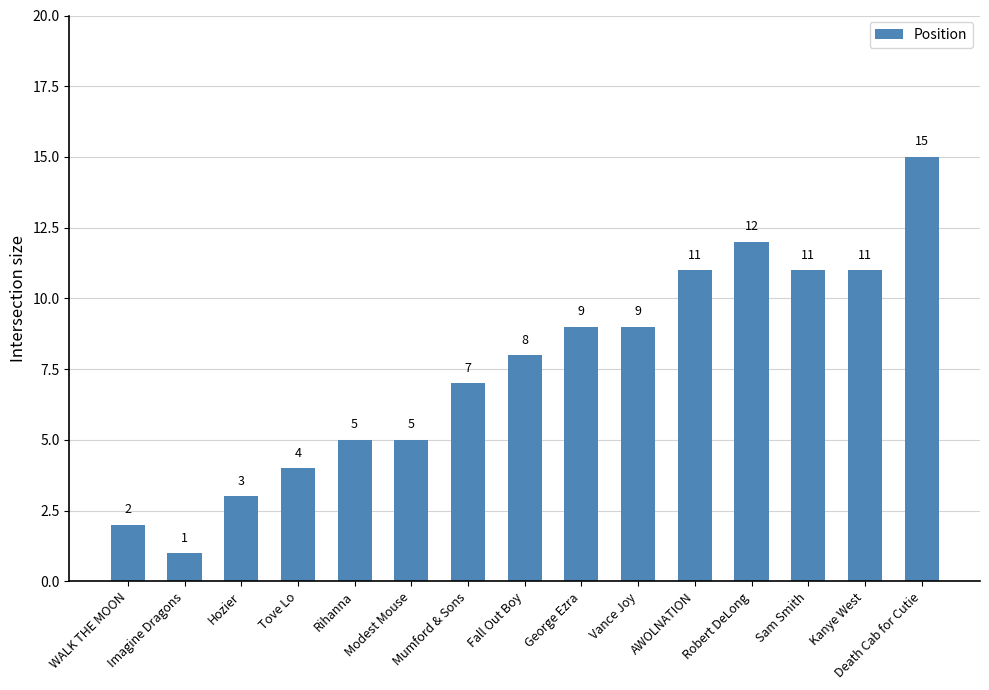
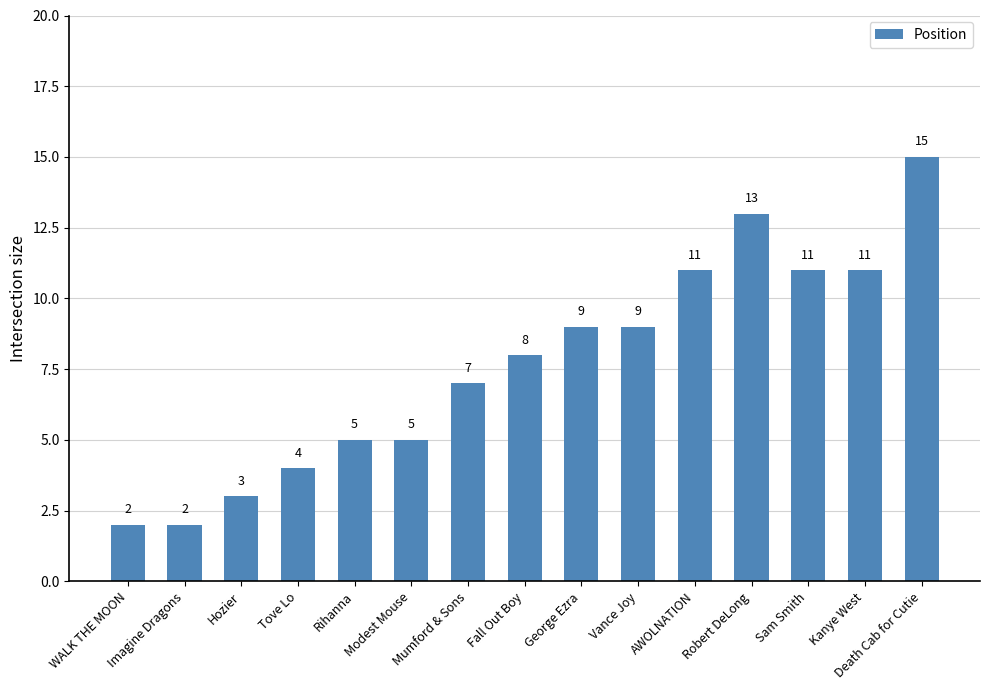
  {
    "WALK THE MOON": 2,
-   "Imagine Dragons": 1,
+   "Imagine Dragons": 2,
    "Hozier": 3,
    "Tove Lo": 4,
    "Rihanna": 5,
    "Modest Mouse": 5,
    "Mumford & Sons": 7,
    "Fall Out Boy": 8,
    "George Ezra": 9,
    "Vance Joy": 9,
    "AWOLNATION": 11,
-   "Robert DeLong": 12,
+   "Robert DeLong": 13,
    "Sam Smith": 11,
    "Kanye West": 11,
    "Death Cab for Cutie": 15
  }
